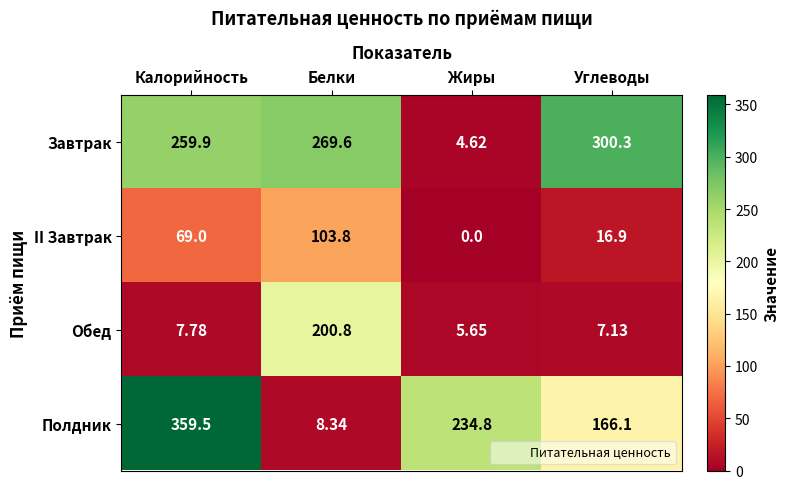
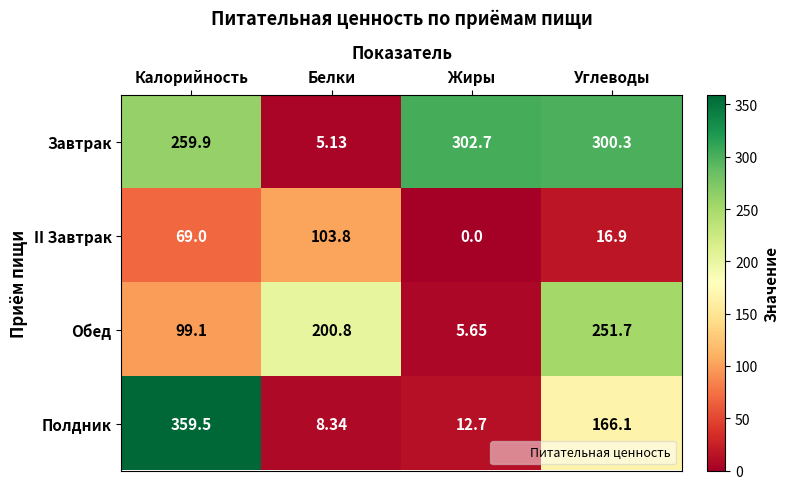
  {
    "Завтрак": {
      "Калорийность": 259.9,
-     "Белки": 269.6,
-     "Жиры": 4.62,
+     "Белки": 5.13,
+     "Жиры": 302.7,
      "Углеводы": 300.3
    },
    "II Завтрак": {
      "Калорийность": 69.0,
      "Белки": 103.8,
      "Жиры": 0.0,
      "Углеводы": 16.9
    },
    "Обед": {
-     "Калорийность": 7.78,
+     "Калорийность": 99.1,
      "Белки": 200.8,
      "Жиры": 5.65,
-     "Углеводы": 7.13
+     "Углеводы": 251.7
    },
    "Полдник": {
      "Калорийность": 359.5,
      "Белки": 8.34,
-     "Жиры": 234.8,
+     "Жиры": 12.7,
      "Углеводы": 166.1
    }
  }
